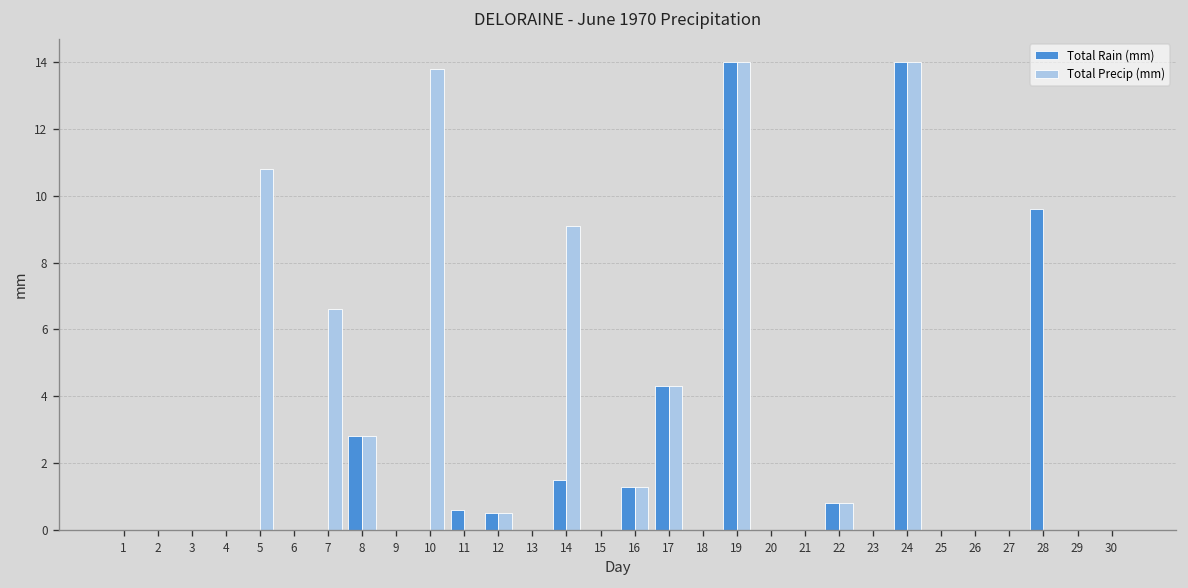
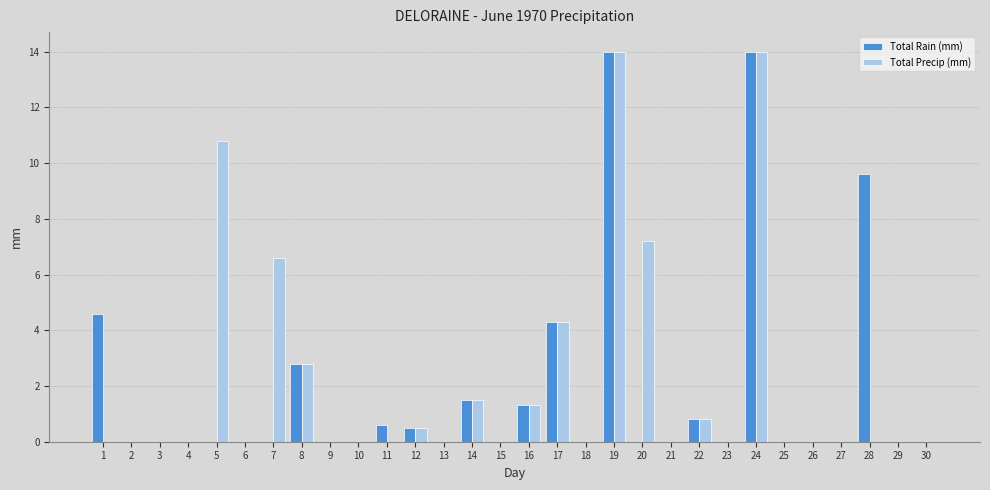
  {
    "Total Rain (mm)": {
-     "1": 0.0,
+     "1": 4.6,
      "2": 0.0,
      "3": 0.0,
      "4": 0.0,
      "5": 0.0,
      "6": 0.0,
      "7": 0.0,
      "8": 2.8,
      "9": 0.0,
      "10": 0.0,
      "11": 0.6,
      "12": 0.5,
      "13": 0.0,
      "14": 1.5,
      "15": 0.0,
      "16": 1.3,
      "17": 4.3,
      "18": 0.0,
      "19": 14.0,
      "20": 0.0,
      "21": 0.0,
      "22": 0.8,
      "23": 0.0,
      "24": 14.0,
      "25": 0.0,
      "26": 0.0,
      "27": 0.0,
      "28": 9.6,
      "29": 0.0,
      "30": 0.0
    },
    "Total Precip (mm)": {
      "1": 0.0,
      "2": 0.0,
      "3": 0.0,
      "4": 0.0,
      "5": 10.8,
      "6": 0.0,
      "7": 6.6,
      "8": 2.8,
      "9": 0.0,
-     "10": 13.8,
+     "10": 0.0,
      "11": 0.0,
      "12": 0.5,
      "13": 0.0,
-     "14": 9.1,
+     "14": 1.5,
      "15": 0.0,
      "16": 1.3,
      "17": 4.3,
      "18": 0.0,
      "19": 14.0,
-     "20": 0.0,
+     "20": 7.2,
      "21": 0.0,
      "22": 0.8,
      "23": 0.0,
      "24": 14.0,
      "25": 0.0,
      "26": 0.0,
      "27": 0.0,
      "28": 0.0,
      "29": 0.0,
      "30": 0.0
    }
  }
